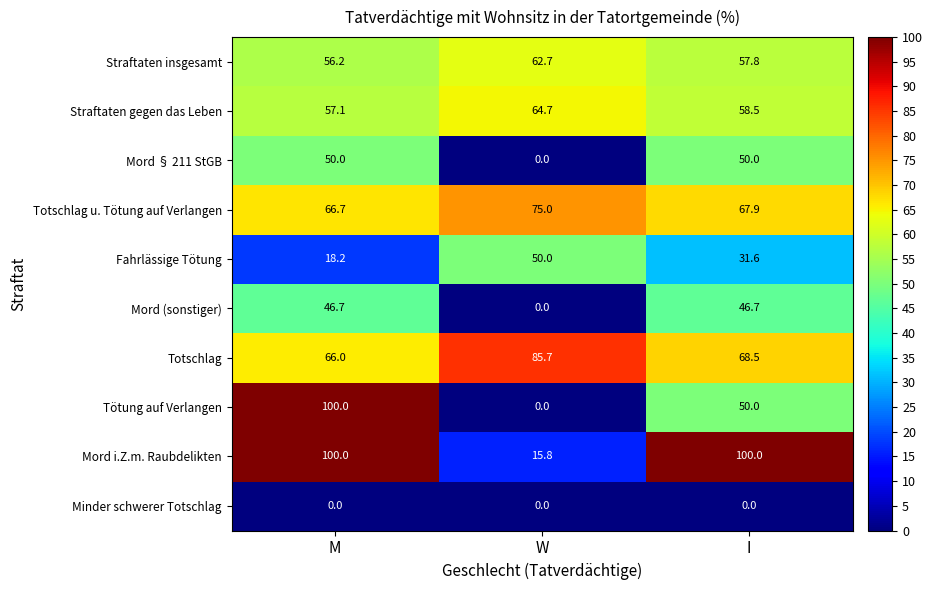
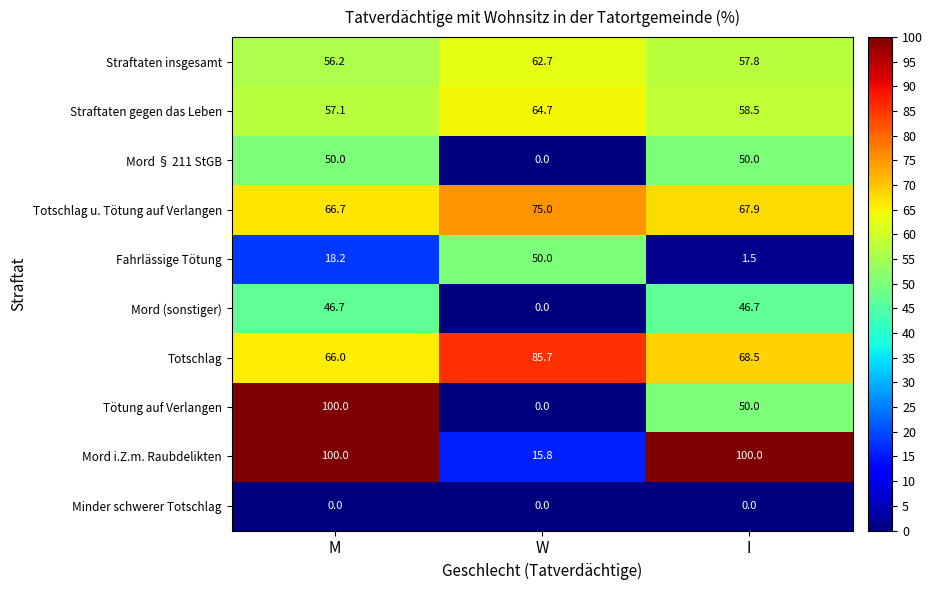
  {
    "Straftaten insgesamt": {
      "M": 56.2,
      "W": 62.7,
      "I": 57.8
    },
    "Straftaten gegen das Leben": {
      "M": 57.1,
      "W": 64.7,
      "I": 58.5
    },
    "Mord § 211 StGB": {
      "M": 50.0,
      "W": 0.0,
      "I": 50.0
    },
    "Totschlag u. Tötung auf Verlangen": {
      "M": 66.7,
      "W": 75.0,
      "I": 67.9
    },
    "Fahrlässige Tötung": {
      "M": 18.2,
      "W": 50.0,
-     "I": 31.6
+     "I": 1.5
    },
    "Mord (sonstiger)": {
      "M": 46.7,
      "W": 0.0,
      "I": 46.7
    },
    "Totschlag": {
      "M": 66.0,
      "W": 85.7,
      "I": 68.5
    },
    "Tötung auf Verlangen": {
      "M": 100.0,
      "W": 0.0,
      "I": 50.0
    },
    "Mord i.Z.m. Raubdelikten": {
      "M": 100.0,
      "W": 15.8,
      "I": 100.0
    },
    "Minder schwerer Totschlag": {
      "M": 0.0,
      "W": 0.0,
      "I": 0.0
    }
  }
